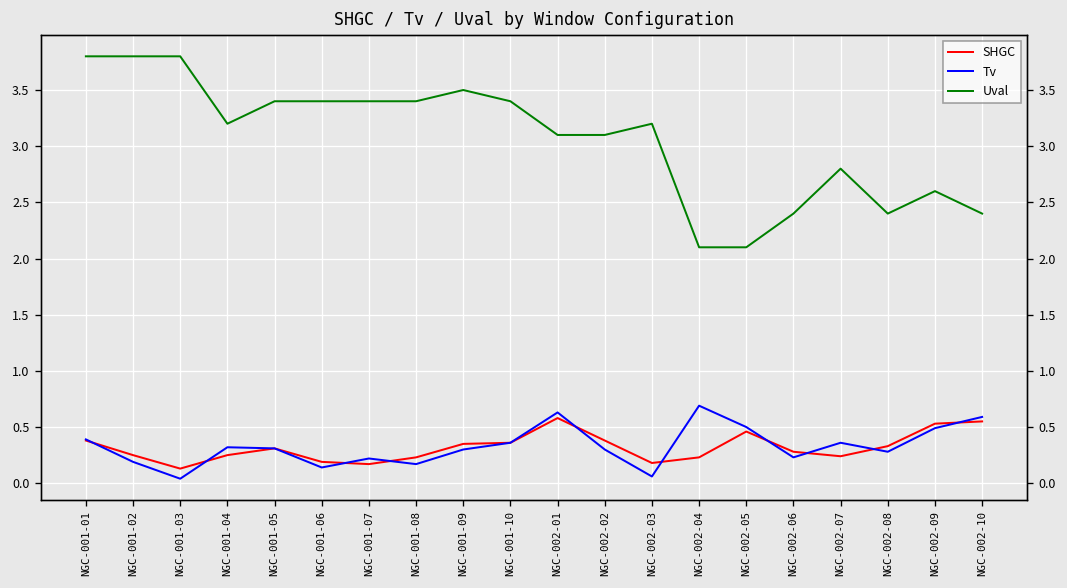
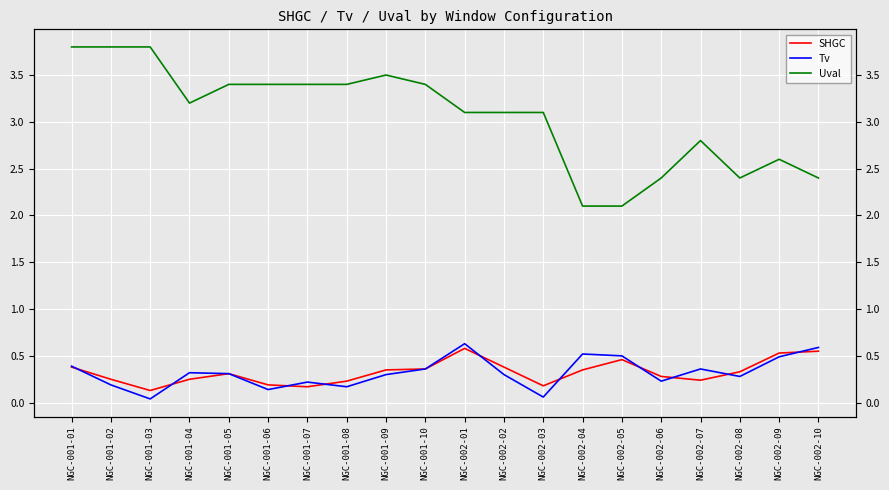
  {
    "SHGC": {
      "NGC-001-02": 0.3,
      "NGC-001-03": 0.1,
      "NGC-001-04": 0.3,
      "NGC-001-06": 0.2,
      "NGC-001-07": 0.2,
      "NGC-001-08": 0.2,
      "NGC-001-09": 0.4,
      "NGC-002-01": 0.6,
      "NGC-002-02": 0.4,
      "NGC-002-03": 0.2,
-     "NGC-002-04": 0.2,
+     "NGC-002-04": 0.4,
      "NGC-002-05": 0.5,
      "NGC-002-06": 0.3,
      "NGC-002-07": 0.2,
      "NGC-002-08": 0.3,
      "NGC-002-09": 0.5,
      "NGC-002-10": 0.6
    },
    "Tv": {
      "NGC-001-02": 0.2,
      "NGC-001-03": 0.0,
      "NGC-001-04": 0.3,
      "NGC-001-06": 0.1,
      "NGC-001-07": 0.2,
      "NGC-001-08": 0.2,
      "NGC-001-09": 0.3,
      "NGC-002-01": 0.6,
      "NGC-002-02": 0.3,
      "NGC-002-03": 0.1,
-     "NGC-002-04": 0.7,
+     "NGC-002-04": 0.5,
      "NGC-002-05": 0.5,
      "NGC-002-06": 0.2,
      "NGC-002-07": 0.4,
      "NGC-002-08": 0.3,
      "NGC-002-09": 0.5,
      "NGC-002-10": 0.6
    },
    "Uval": {
      "NGC-001-01": 3.8,
      "NGC-001-02": 3.8,
      "NGC-001-03": 3.8,
      "NGC-001-04": 3.2,
      "NGC-001-05": 3.4,
      "NGC-001-06": 3.4,
      "NGC-001-07": 3.4,
      "NGC-001-08": 3.4,
      "NGC-001-09": 3.5,
      "NGC-001-10": 3.4,
      "NGC-002-01": 3.1,
      "NGC-002-02": 3.1,
-     "NGC-002-03": 3.2,
+     "NGC-002-03": 3.1,
      "NGC-002-04": 2.1,
      "NGC-002-05": 2.1,
      "NGC-002-06": 2.4,
      "NGC-002-07": 2.8,
      "NGC-002-08": 2.4,
      "NGC-002-09": 2.6,
      "NGC-002-10": 2.4
    }
  }
